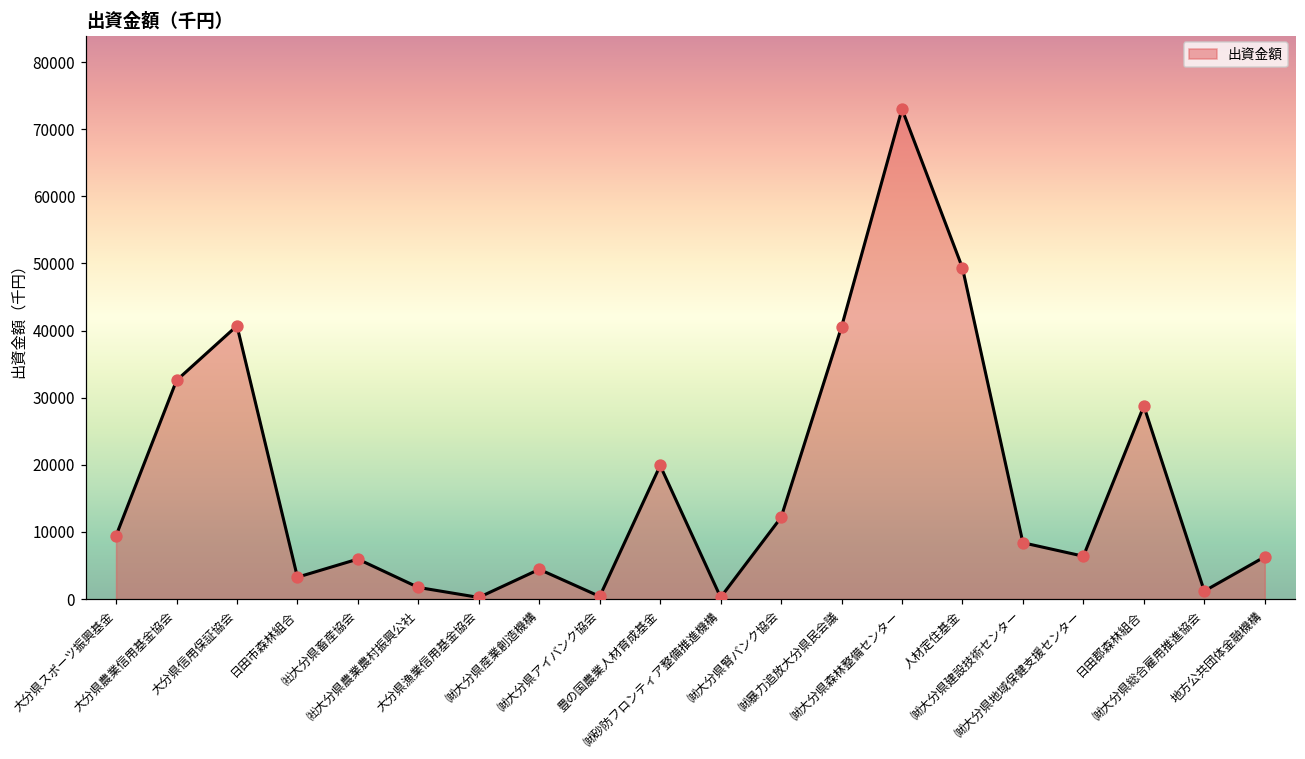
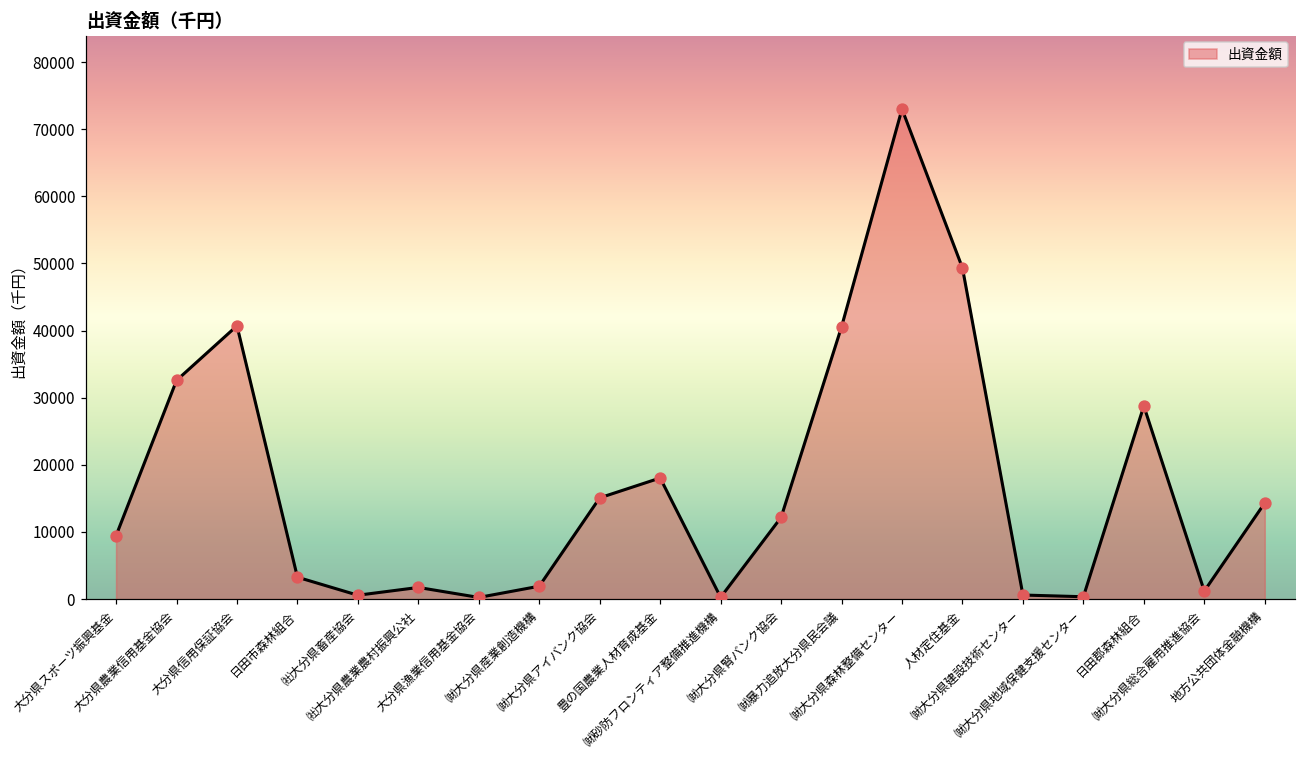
  {
    "大分県スポーツ振興基金": 9000,
    "大分県農業信用基金協会": 33000,
    "大分県信用保証協会": 41000,
    "日田市森林組合": 3000,
-   "㈳大分県畜産協会": 6000,
+   "㈳大分県畜産協会": 1000,
    "㈳大分県農業農村振興公社": 2000,
    "大分県漁業信用基金協会": 0,
-   "㈶大分県産業創造機構": 4000,
-   "㈶大分県アイバンク協会": 0,
-   "豊の国農業人材育成基金": 20000,
+   "㈶大分県産業創造機構": 2000,
+   "㈶大分県アイバンク協会": 15000,
+   "豊の国農業人材育成基金": 18000,
    "㈶砂防フロンティア整備推進機構": 0,
    "㈶大分県腎バンク協会": 12000,
    "㈶暴力追放大分県民会議": 41000,
    "㈶大分県森林整備センター": 73000,
    "人材定住基金": 49000,
-   "㈶大分県建設技術センター": 8000,
-   "㈶大分県地域保健支援センター": 6000,
+   "㈶大分県建設技術センター": 1000,
+   "㈶大分県地域保健支援センター": 0,
    "日田郡森林組合": 29000,
    "㈶大分県総合雇用推進協会": 1000,
-   "地方公共団体金融機構": 6000
+   "地方公共団体金融機構": 14000
  }
